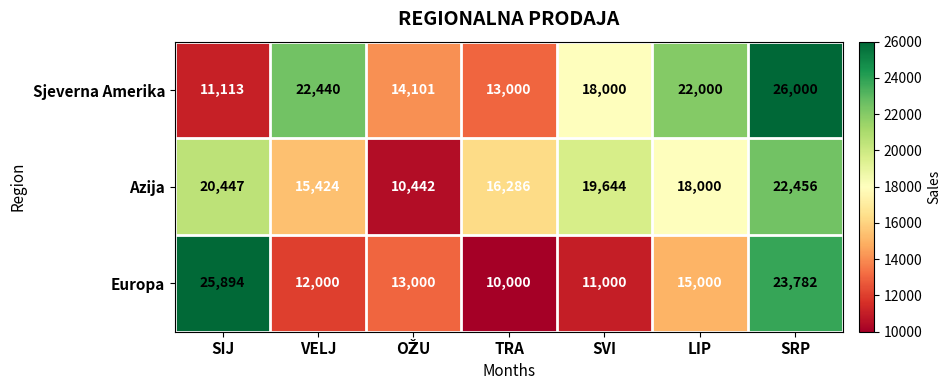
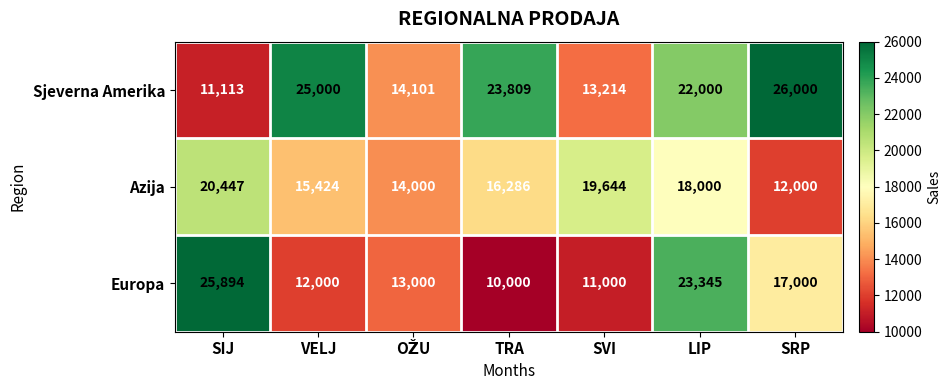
  {
    "Sjeverna Amerika": {
      "SIJ": "11,113",
-     "VELJ": "22,440",
+     "VELJ": "25,000",
      "OŽU": "14,101",
-     "TRA": "13,000",
-     "SVI": "18,000",
+     "TRA": "23,809",
+     "SVI": "13,214",
      "LIP": "22,000",
      "SRP": "26,000"
    },
    "Azija": {
      "SIJ": "20,447",
      "VELJ": "15,424",
-     "OŽU": "10,442",
+     "OŽU": "14,000",
      "TRA": "16,286",
      "SVI": "19,644",
      "LIP": "18,000",
-     "SRP": "22,456"
+     "SRP": "12,000"
    },
    "Europa": {
      "SIJ": "25,894",
      "VELJ": "12,000",
      "OŽU": "13,000",
      "TRA": "10,000",
      "SVI": "11,000",
-     "LIP": "15,000",
-     "SRP": "23,782"
+     "LIP": "23,345",
+     "SRP": "17,000"
    }
  }
